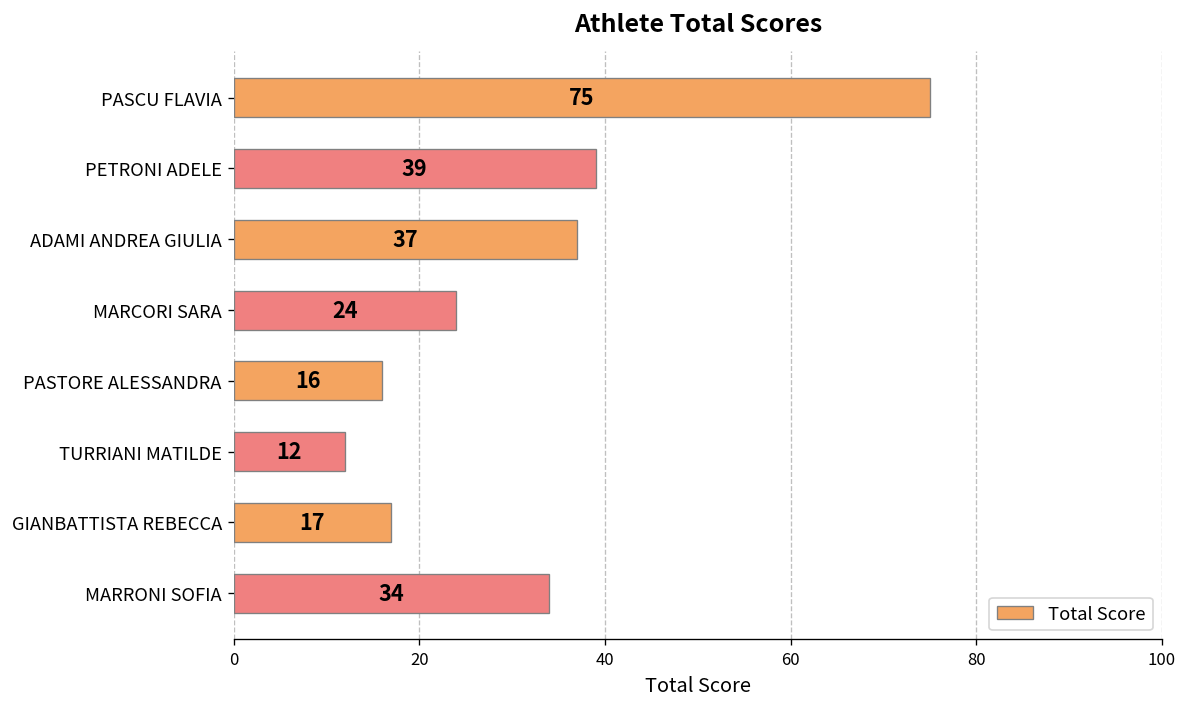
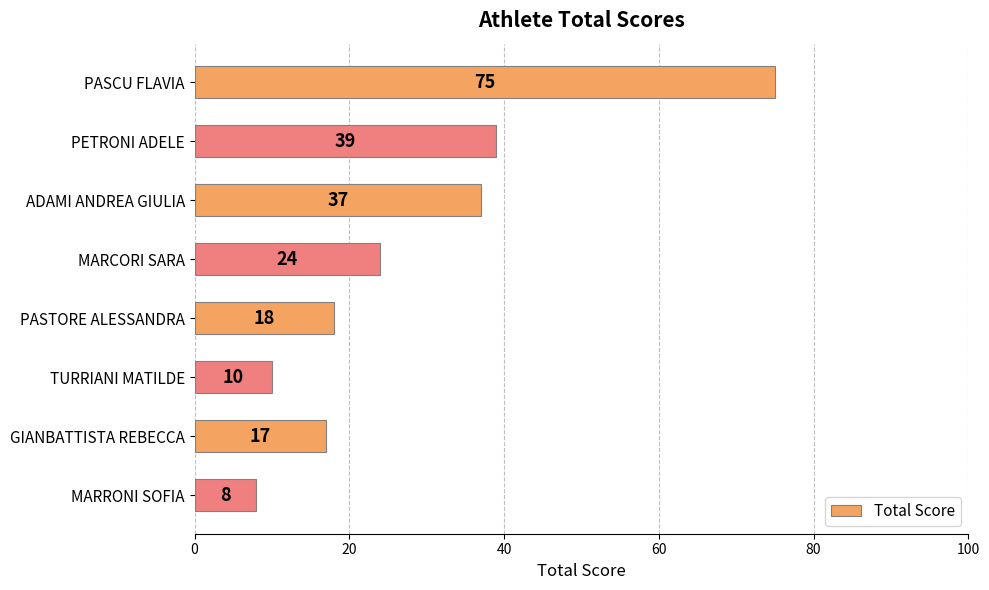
  {
    "PASCU FLAVIA": 75,
    "PETRONI ADELE": 39,
    "ADAMI ANDREA GIULIA": 37,
    "MARCORI SARA": 24,
-   "PASTORE ALESSANDRA": 16,
-   "TURRIANI MATILDE": 12,
+   "PASTORE ALESSANDRA": 18,
+   "TURRIANI MATILDE": 10,
    "GIANBATTISTA REBECCA": 17,
-   "MARRONI SOFIA": 34
+   "MARRONI SOFIA": 8
  }
